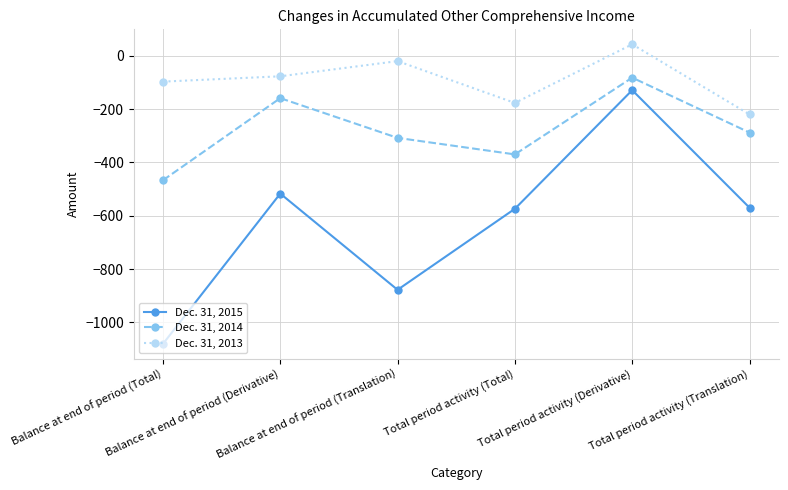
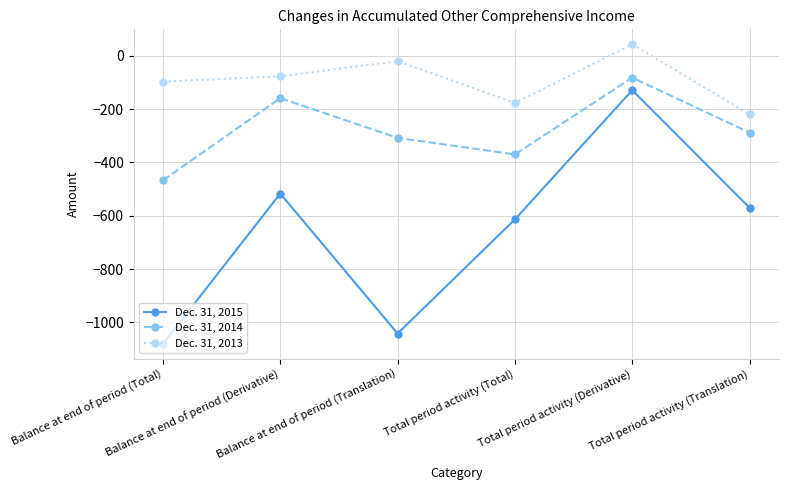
  {
    "Dec. 31, 2015": {
      "Balance at end of period (Derivative)": -520,
-     "Balance at end of period (Translation)": -880,
-     "Total period activity (Total)": -570,
+     "Balance at end of period (Translation)": -1040,
+     "Total period activity (Total)": -610,
      "Total period activity (Derivative)": -130,
      "Total period activity (Translation)": -570
    }
  }
